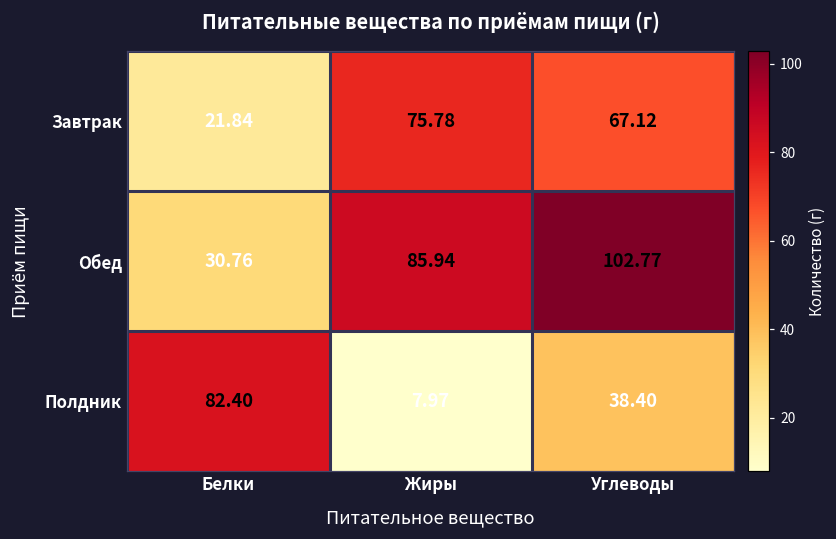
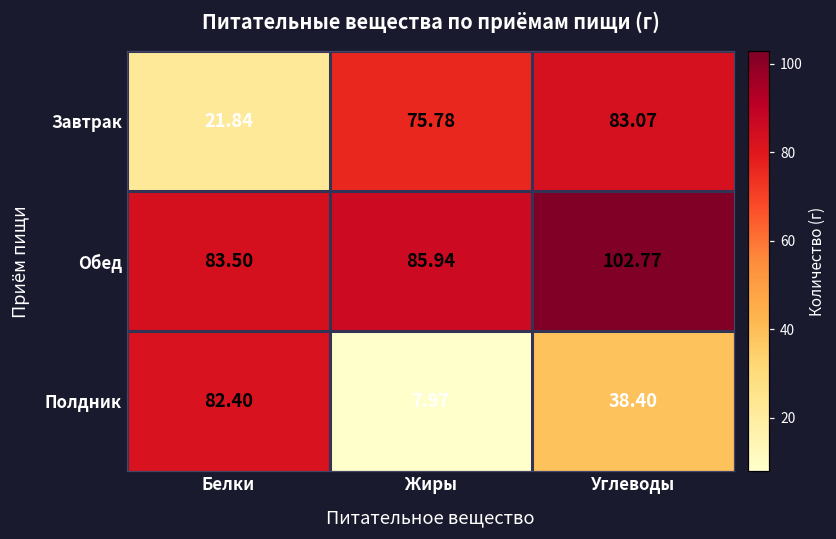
  {
    "Завтрак": {
      "Белки": 21.84,
      "Жиры": 75.78,
-     "Углеводы": 67.12
+     "Углеводы": 83.07
    },
    "Обед": {
-     "Белки": 30.76,
+     "Белки": 83.50,
      "Жиры": 85.94,
      "Углеводы": 102.77
    },
    "Полдник": {
      "Белки": 82.40,
      "Жиры": 7.97,
      "Углеводы": 38.40
    }
  }
